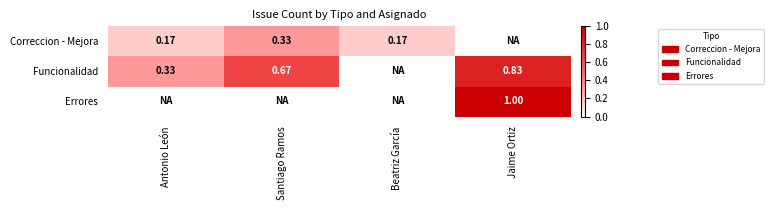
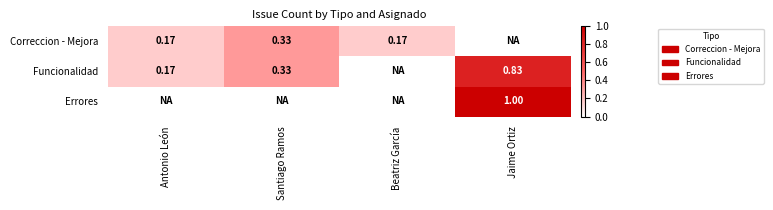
  {
    "Correccion - Mejora": {
      "Antonio León": 0.17,
      "Santiago Ramos": 0.33,
      "Beatriz García": 0.17
    },
    "Funcionalidad": {
-     "Antonio León": 0.33,
-     "Santiago Ramos": 0.67,
+     "Antonio León": 0.17,
+     "Santiago Ramos": 0.33,
      "Jaime Ortiz": 0.83
    },
    "Errores": {
      "Jaime Ortiz": 1.00
    }
  }
